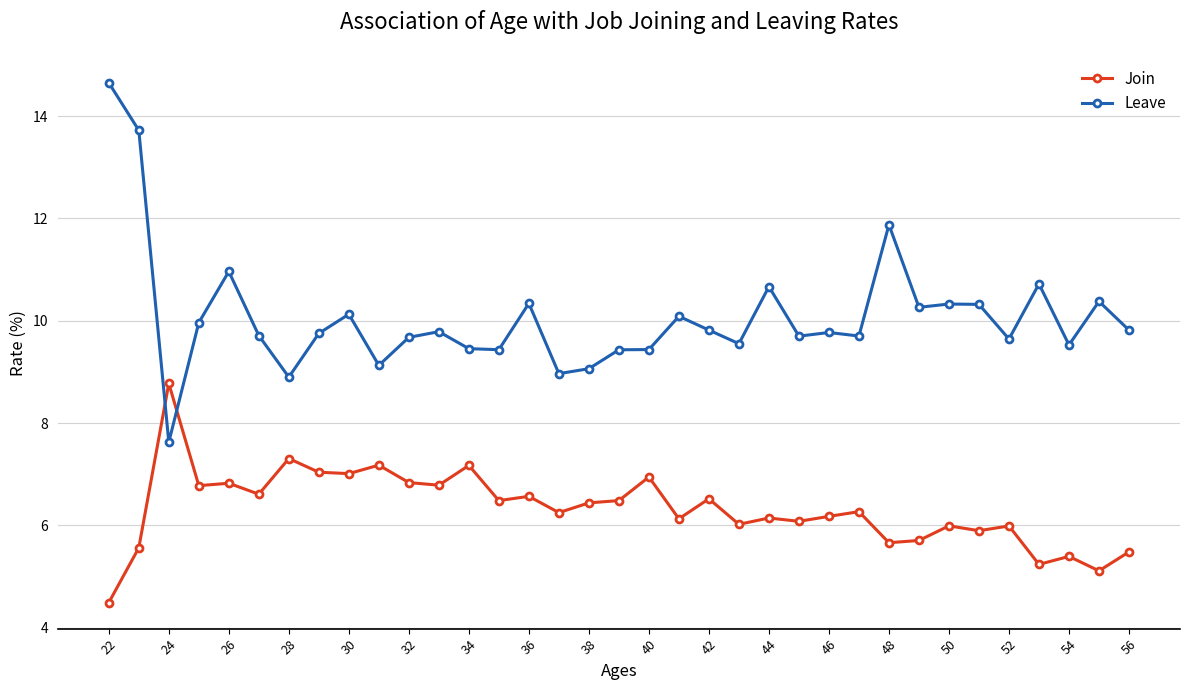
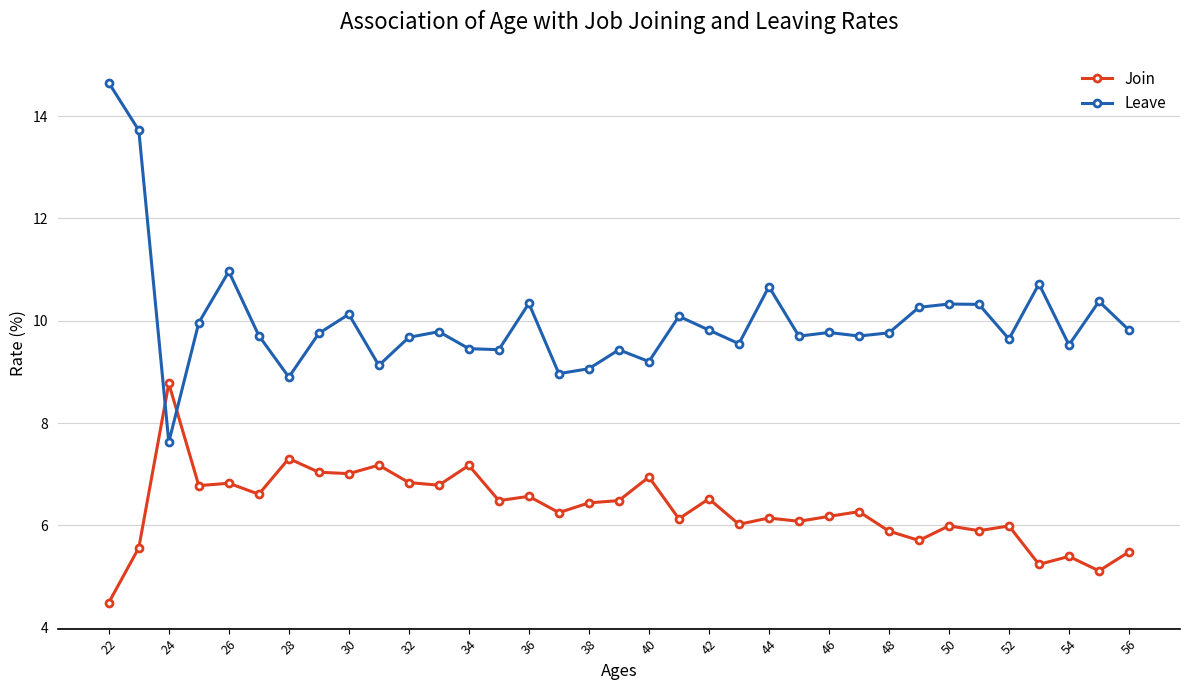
  {
    "Join": {
      "22": 4.5,
      "24": 8.8,
      "26": 6.8,
      "28": 7.3,
      "30": 7.0,
      "32": 6.8,
      "34": 7.2,
      "36": 6.6,
      "38": 6.4,
      "40": 6.9,
      "42": 6.5,
      "44": 6.1,
      "46": 6.2,
-     "48": 5.7,
+     "48": 5.9,
      "50": 6.0,
      "52": 6.0,
      "54": 5.4,
      "56": 5.5
    },
    "Leave": {
      "22": 14.7,
      "24": 7.6,
      "26": 11.0,
      "28": 8.9,
      "30": 10.1,
      "32": 9.7,
      "34": 9.5,
      "36": 10.3,
      "38": 9.1,
-     "40": 9.4,
+     "40": 9.2,
      "42": 9.8,
      "44": 10.7,
      "46": 9.8,
-     "48": 11.9,
+     "48": 9.8,
      "50": 10.3,
      "52": 9.6,
      "54": 9.5,
      "56": 9.8
    }
  }
